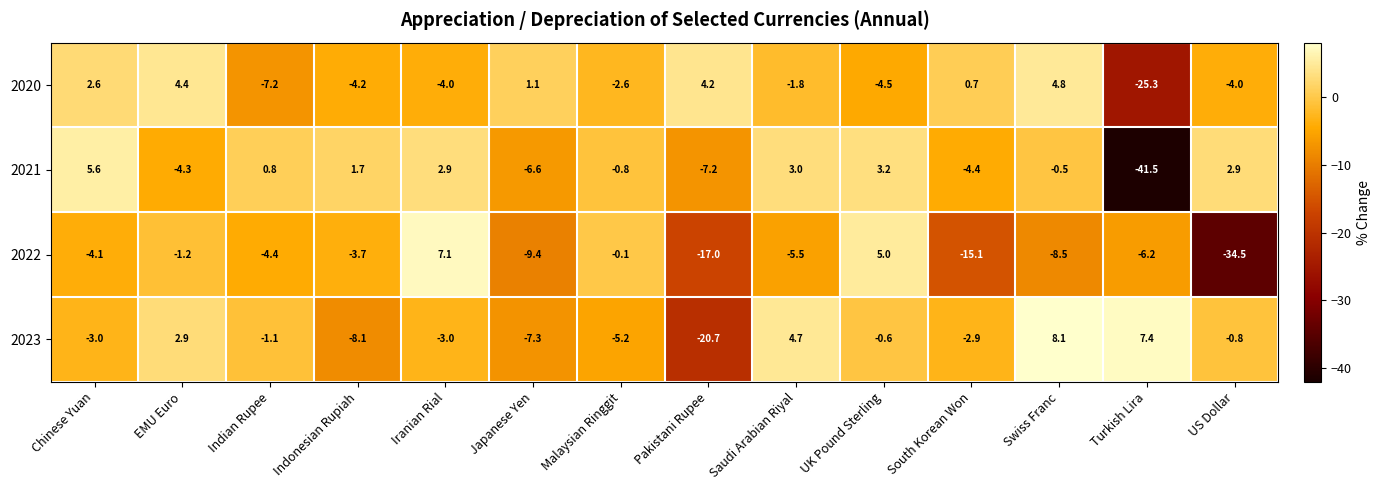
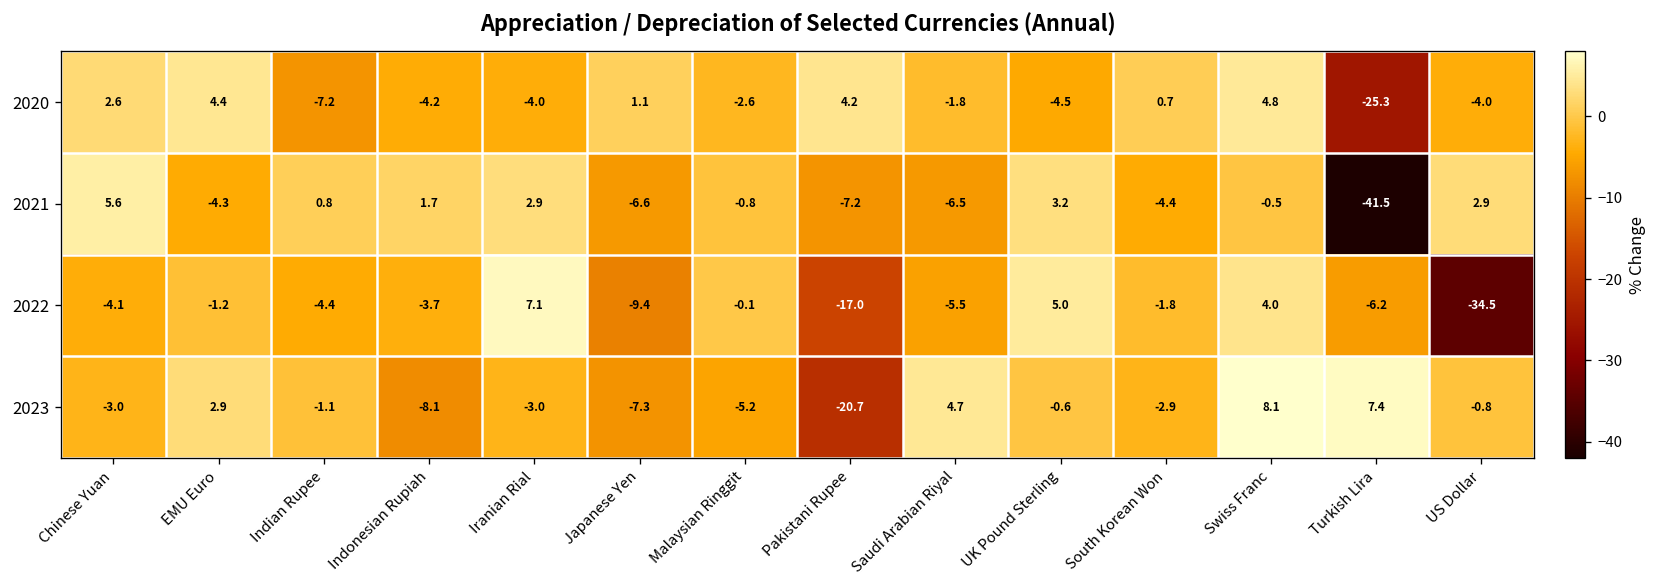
  {
    "2020": {
      "Chinese Yuan": 2.6,
      "EMU Euro": 4.4,
      "Indian Rupee": -7.2,
      "Indonesian Rupiah": -4.2,
      "Iranian Rial": -4.0,
      "Japanese Yen": 1.1,
      "Malaysian Ringgit": -2.6,
      "Pakistani Rupee": 4.2,
      "Saudi Arabian Riyal": -1.8,
      "UK Pound Sterling": -4.5,
      "South Korean Won": 0.7,
      "Swiss Franc": 4.8,
      "Turkish Lira": -25.3,
      "US Dollar": -4.0
    },
    "2021": {
      "Chinese Yuan": 5.6,
      "EMU Euro": -4.3,
      "Indian Rupee": 0.8,
      "Indonesian Rupiah": 1.7,
      "Iranian Rial": 2.9,
      "Japanese Yen": -6.6,
      "Malaysian Ringgit": -0.8,
      "Pakistani Rupee": -7.2,
-     "Saudi Arabian Riyal": 3.0,
+     "Saudi Arabian Riyal": -6.5,
      "UK Pound Sterling": 3.2,
      "South Korean Won": -4.4,
      "Swiss Franc": -0.5,
      "Turkish Lira": -41.5,
      "US Dollar": 2.9
    },
    "2022": {
      "Chinese Yuan": -4.1,
      "EMU Euro": -1.2,
      "Indian Rupee": -4.4,
      "Indonesian Rupiah": -3.7,
      "Iranian Rial": 7.1,
      "Japanese Yen": -9.4,
      "Malaysian Ringgit": -0.1,
      "Pakistani Rupee": -17.0,
      "Saudi Arabian Riyal": -5.5,
      "UK Pound Sterling": 5.0,
-     "South Korean Won": -15.1,
-     "Swiss Franc": -8.5,
+     "South Korean Won": -1.8,
+     "Swiss Franc": 4.0,
      "Turkish Lira": -6.2,
      "US Dollar": -34.5
    },
    "2023": {
      "Chinese Yuan": -3.0,
      "EMU Euro": 2.9,
      "Indian Rupee": -1.1,
      "Indonesian Rupiah": -8.1,
      "Iranian Rial": -3.0,
      "Japanese Yen": -7.3,
      "Malaysian Ringgit": -5.2,
      "Pakistani Rupee": -20.7,
      "Saudi Arabian Riyal": 4.7,
      "UK Pound Sterling": -0.6,
      "South Korean Won": -2.9,
      "Swiss Franc": 8.1,
      "Turkish Lira": 7.4,
      "US Dollar": -0.8
    }
  }
